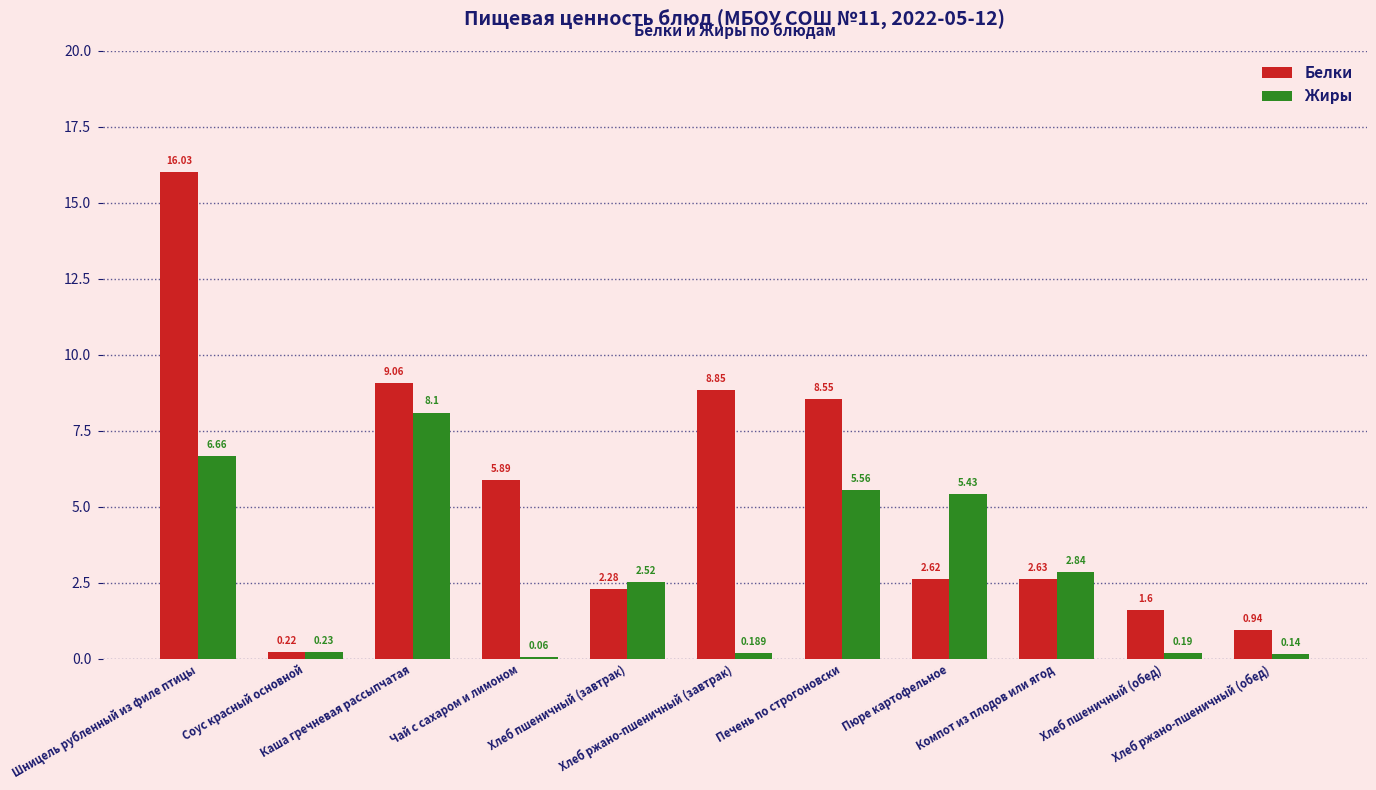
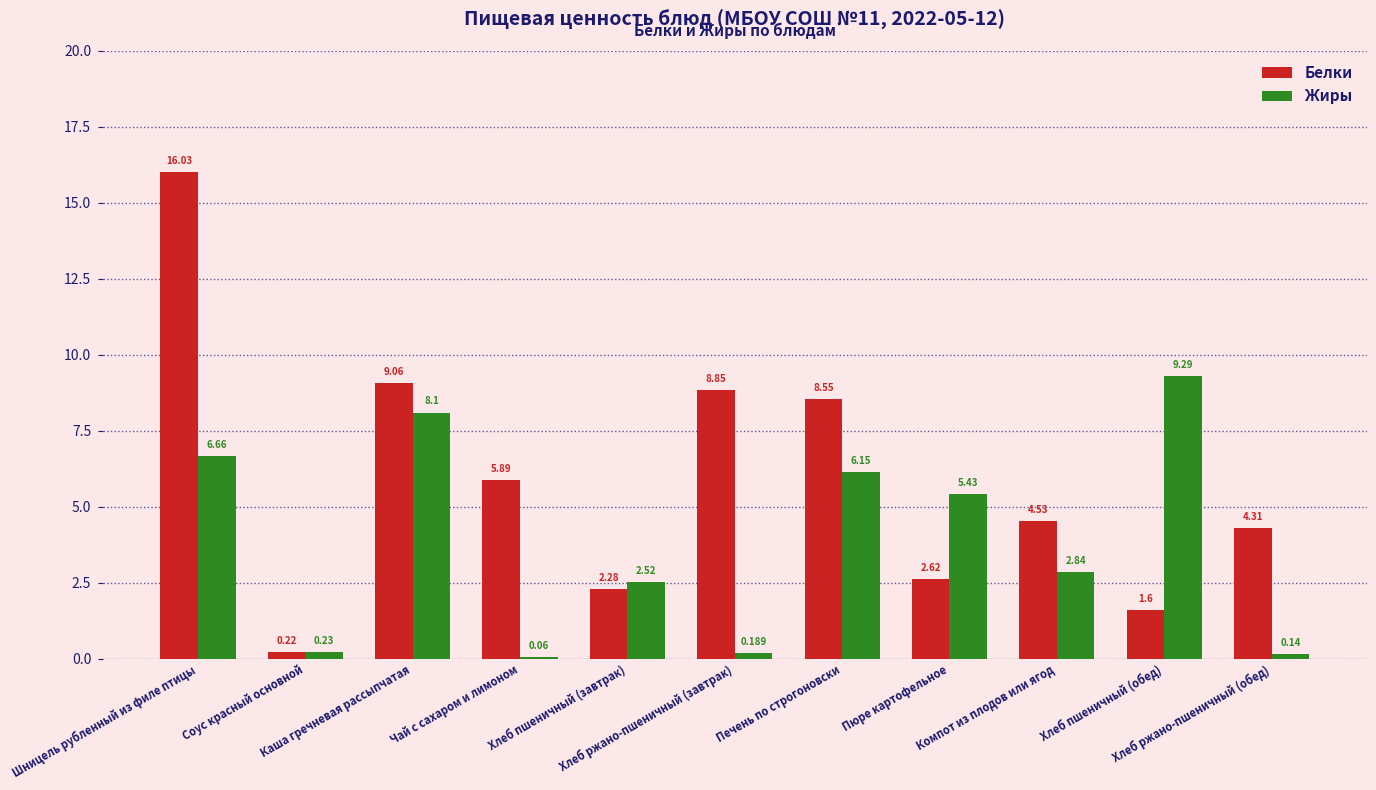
  {
    "Белки": {
      "Шницель рубленный из филе птицы": 16.03,
      "Соус красный основной": 0.22,
      "Каша гречневая рассыпчатая": 9.06,
      "Чай с сахаром и лимоном": 5.89,
      "Хлеб пшеничный (завтрак)": 2.28,
      "Хлеб ржано-пшеничный (завтрак)": 8.85,
      "Печень по строгоновски": 8.55,
      "Пюре картофельное": 2.62,
-     "Компот из плодов или ягод": 2.63,
+     "Компот из плодов или ягод": 4.53,
      "Хлеб пшеничный (обед)": 1.6,
-     "Хлеб ржано-пшеничный (обед)": 0.94
+     "Хлеб ржано-пшеничный (обед)": 4.31
    },
    "Жиры": {
      "Шницель рубленный из филе птицы": 6.66,
      "Соус красный основной": 0.23,
      "Каша гречневая рассыпчатая": 8.1,
      "Чай с сахаром и лимоном": 0.06,
      "Хлеб пшеничный (завтрак)": 2.52,
      "Хлеб ржано-пшеничный (завтрак)": 0.189,
-     "Печень по строгоновски": 5.56,
+     "Печень по строгоновски": 6.15,
      "Пюре картофельное": 5.43,
      "Компот из плодов или ягод": 2.84,
-     "Хлеб пшеничный (обед)": 0.19,
+     "Хлеб пшеничный (обед)": 9.29,
      "Хлеб ржано-пшеничный (обед)": 0.14
    }
  }
